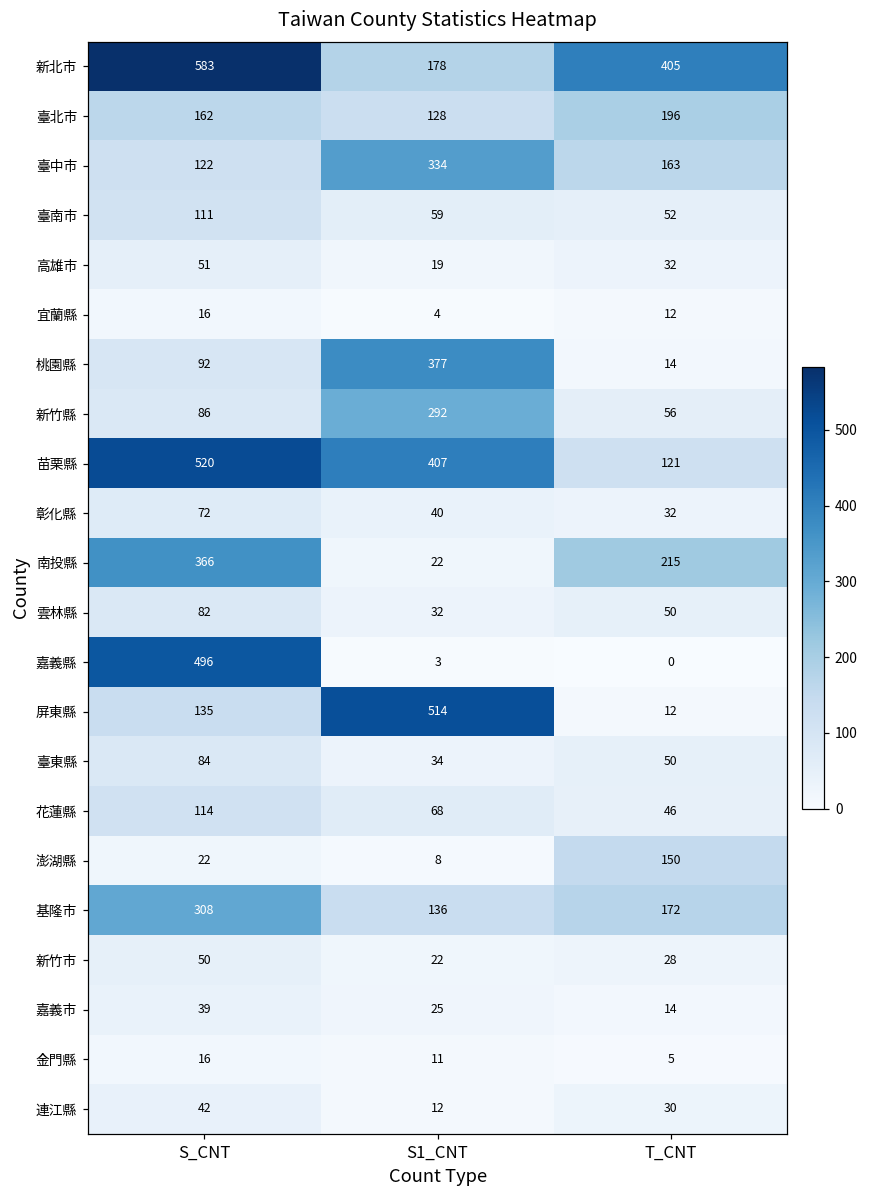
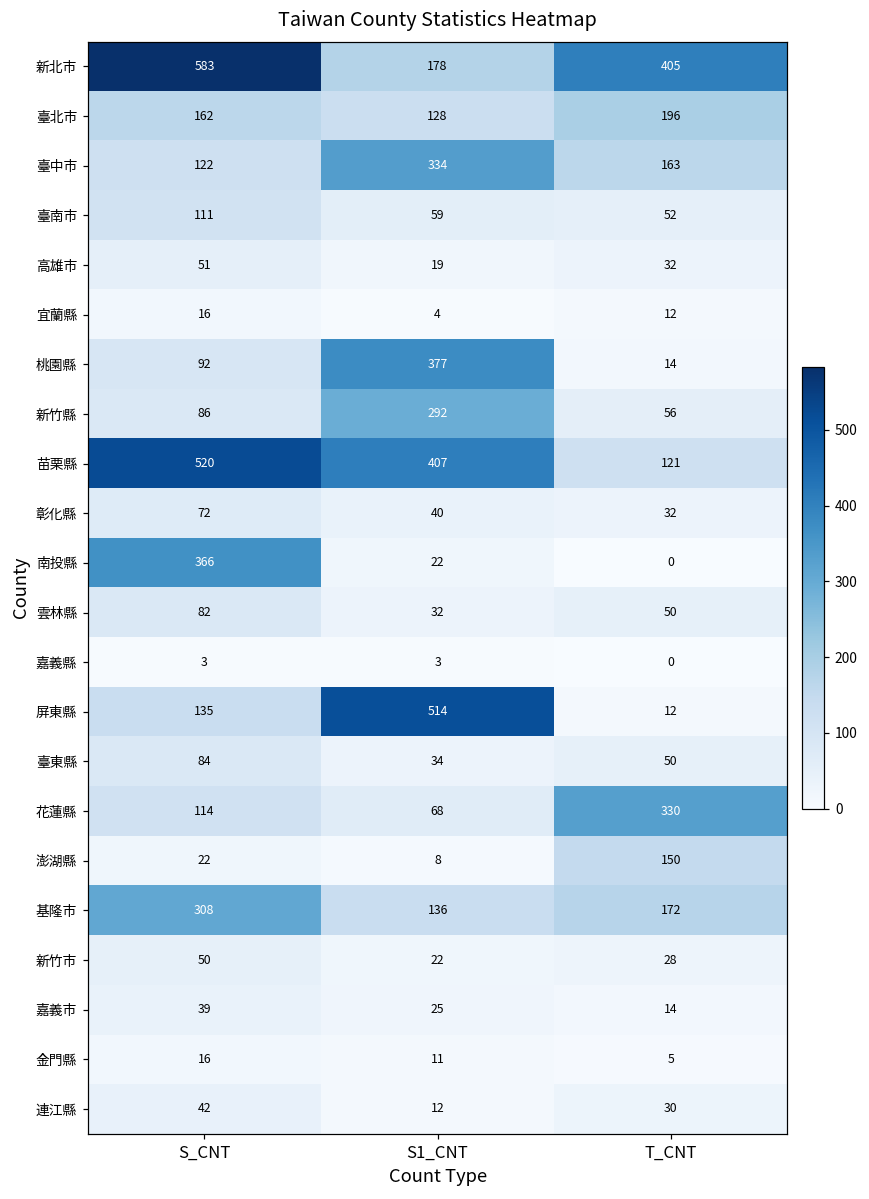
  {
    "新北市": {
      "S_CNT": 583,
      "S1_CNT": 178,
      "T_CNT": 405
    },
    "臺北市": {
      "S_CNT": 162,
      "S1_CNT": 128,
      "T_CNT": 196
    },
    "臺中市": {
      "S_CNT": 122,
      "S1_CNT": 334,
      "T_CNT": 163
    },
    "臺南市": {
      "S_CNT": 111,
      "S1_CNT": 59,
      "T_CNT": 52
    },
    "高雄市": {
      "S_CNT": 51,
      "S1_CNT": 19,
      "T_CNT": 32
    },
    "宜蘭縣": {
      "S_CNT": 16,
      "S1_CNT": 4,
      "T_CNT": 12
    },
    "桃園縣": {
      "S_CNT": 92,
      "S1_CNT": 377,
      "T_CNT": 14
    },
    "新竹縣": {
      "S_CNT": 86,
      "S1_CNT": 292,
      "T_CNT": 56
    },
    "苗栗縣": {
      "S_CNT": 520,
      "S1_CNT": 407,
      "T_CNT": 121
    },
    "彰化縣": {
      "S_CNT": 72,
      "S1_CNT": 40,
      "T_CNT": 32
    },
    "南投縣": {
      "S_CNT": 366,
      "S1_CNT": 22,
-     "T_CNT": 215
+     "T_CNT": 0
    },
    "雲林縣": {
      "S_CNT": 82,
      "S1_CNT": 32,
      "T_CNT": 50
    },
    "嘉義縣": {
-     "S_CNT": 496,
+     "S_CNT": 3,
      "S1_CNT": 3,
      "T_CNT": 0
    },
    "屏東縣": {
      "S_CNT": 135,
      "S1_CNT": 514,
      "T_CNT": 12
    },
    "臺東縣": {
      "S_CNT": 84,
      "S1_CNT": 34,
      "T_CNT": 50
    },
    "花蓮縣": {
      "S_CNT": 114,
      "S1_CNT": 68,
-     "T_CNT": 46
+     "T_CNT": 330
    },
    "澎湖縣": {
      "S_CNT": 22,
      "S1_CNT": 8,
      "T_CNT": 150
    },
    "基隆市": {
      "S_CNT": 308,
      "S1_CNT": 136,
      "T_CNT": 172
    },
    "新竹市": {
      "S_CNT": 50,
      "S1_CNT": 22,
      "T_CNT": 28
    },
    "嘉義市": {
      "S_CNT": 39,
      "S1_CNT": 25,
      "T_CNT": 14
    },
    "金門縣": {
      "S_CNT": 16,
      "S1_CNT": 11,
      "T_CNT": 5
    },
    "連江縣": {
      "S_CNT": 42,
      "S1_CNT": 12,
      "T_CNT": 30
    }
  }
